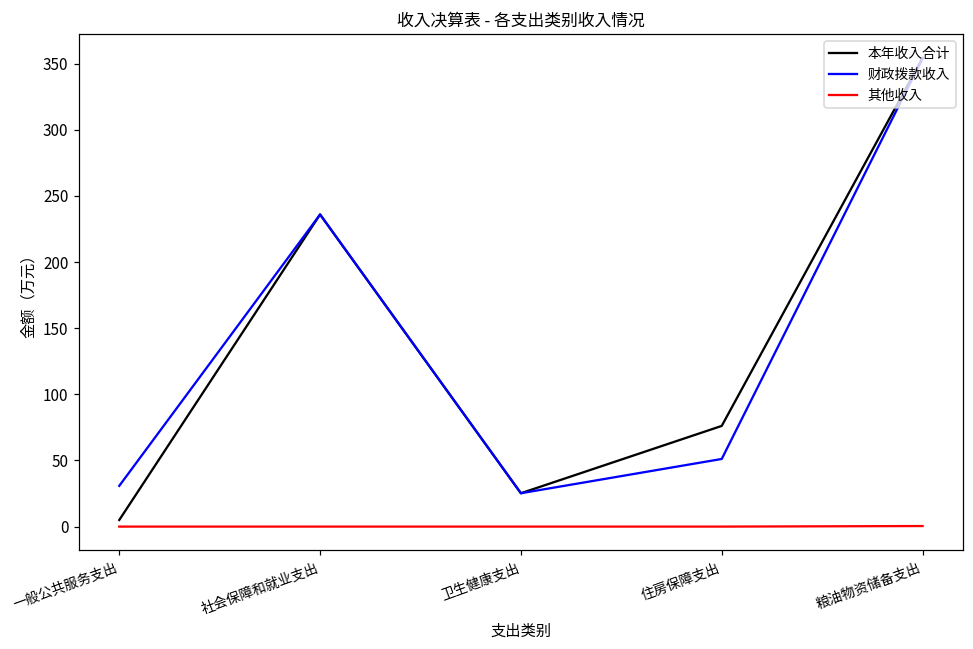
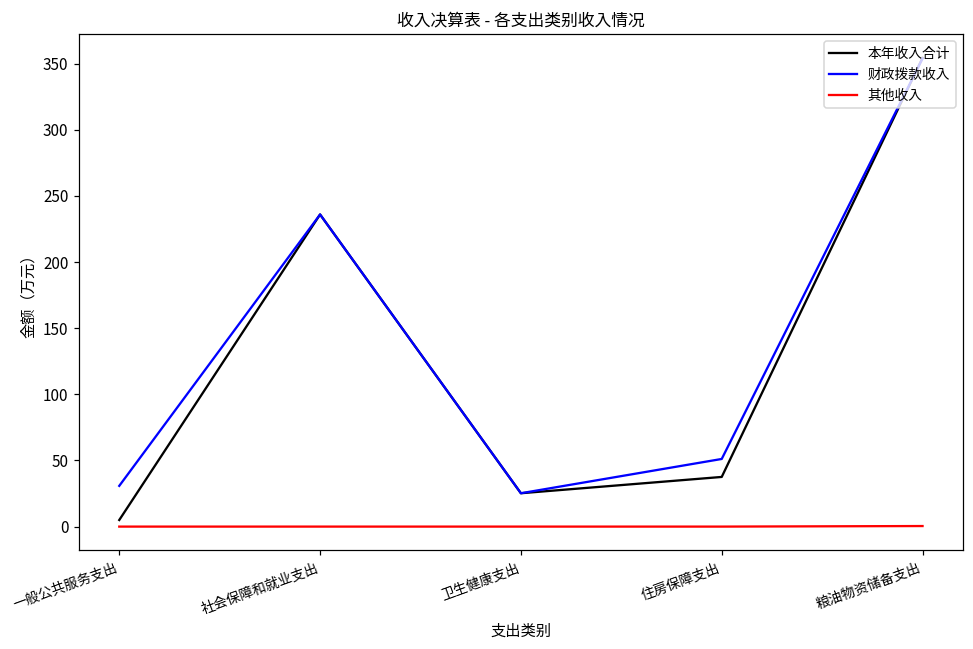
  {
    "本年收入合计": {
      "一般公共服务支出": 5,
-     "住房保障支出": 76
+     "住房保障支出": 38
    },
    "财政拨款收入": {
      "一般公共服务支出": 31,
      "住房保障支出": 51
    },
    "其他收入": {
      "一般公共服务支出": 0,
      "社会保障和就业支出": 0,
      "卫生健康支出": 0,
      "住房保障支出": 0,
      "粮油物资储备支出": 0
    }
  }
